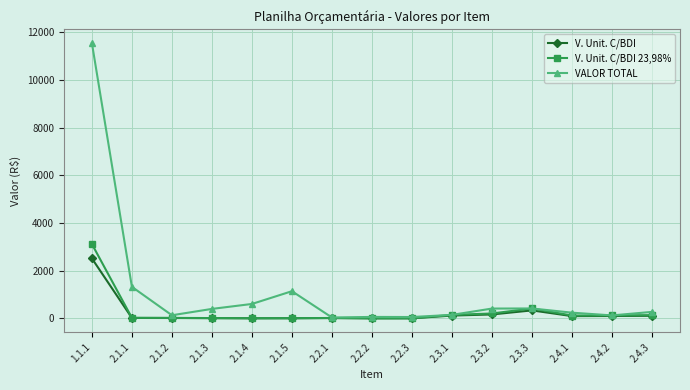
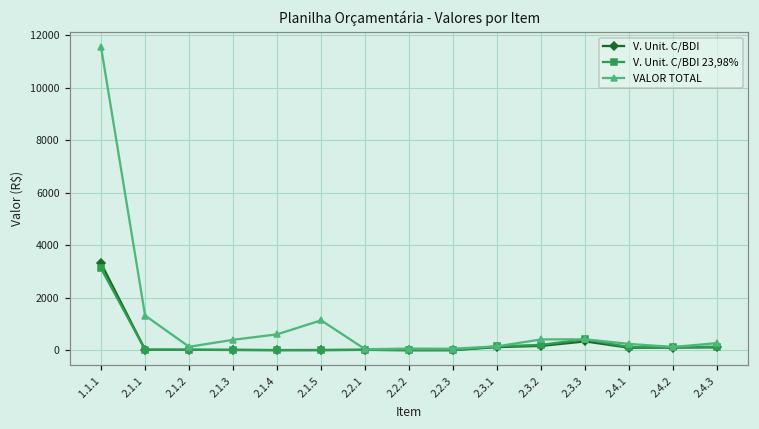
  {
    "V. Unit. C/BDI": {
-     "1.1.1": 2500
+     "1.1.1": 3300
    }
  }
